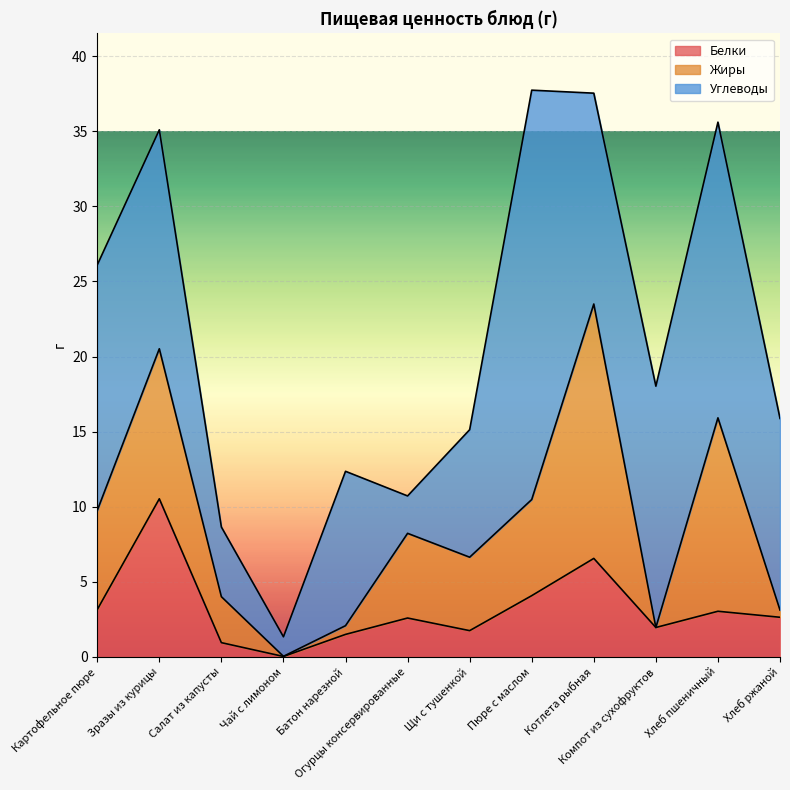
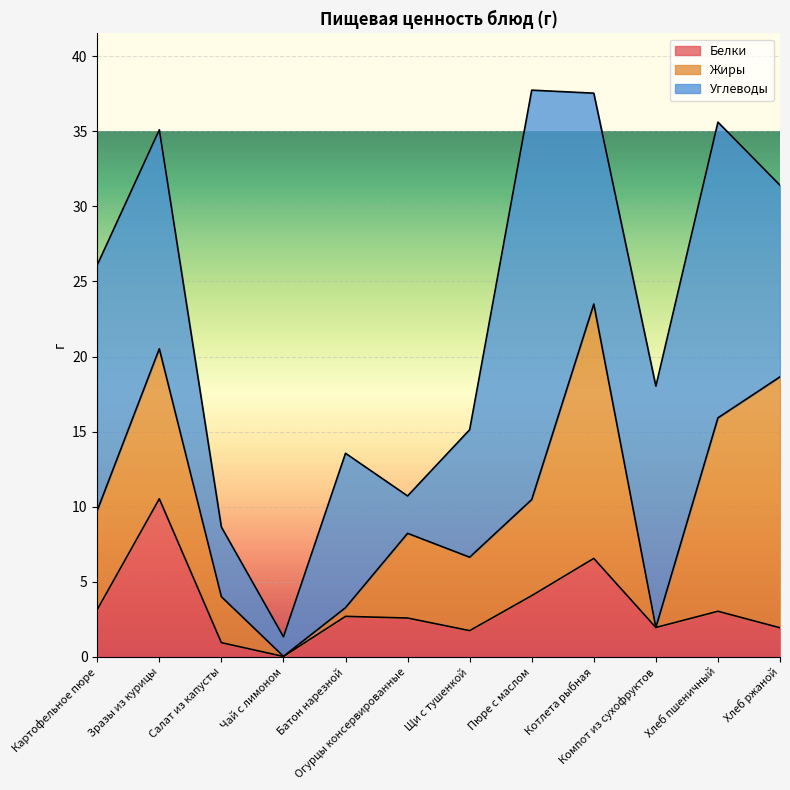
  {
    "Белки": {
      "Картофельное пюре": 3.2,
      "Зразы из курицы": 10.5,
      "Салат из капусты": 1.0,
-     "Батон нарезной": 1.5,
+     "Батон нарезной": 2.7,
      "Огурцы консервированные": 2.6,
      "Щи с тушенкой": 1.8,
      "Пюре с маслом": 4.1,
      "Котлета рыбная": 6.6,
      "Хлеб пшеничный": 3.0,
-     "Хлеб ржаной": 2.6
+     "Хлеб ржаной": 1.9
    },
    "Жиры": {
      "Картофельное пюре": 6.6,
      "Зразы из курицы": 10.0,
      "Салат из капусты": 3.1,
      "Батон нарезной": 0.6,
      "Огурцы консервированные": 5.6,
      "Щи с тушенкой": 4.9,
      "Пюре с маслом": 6.4,
      "Котлета рыбная": 16.9,
      "Хлеб пшеничный": 12.9,
-     "Хлеб ржаной": 0.5
+     "Хлеб ржаной": 16.7
    },
    "Углеводы": {
      "Картофельное пюре": 16.4,
      "Зразы из курицы": 14.6,
      "Салат из капусты": 4.6,
      "Чай с лимоном": 1.3,
      "Батон нарезной": 10.3,
      "Огурцы консервированные": 2.5,
      "Щи с тушенкой": 8.5,
      "Пюре с маслом": 27.3,
      "Котлета рыбная": 14.0,
      "Компот из сухофруктов": 16.1,
      "Хлеб пшеничный": 19.7,
      "Хлеб ржаной": 12.8
    }
  }
